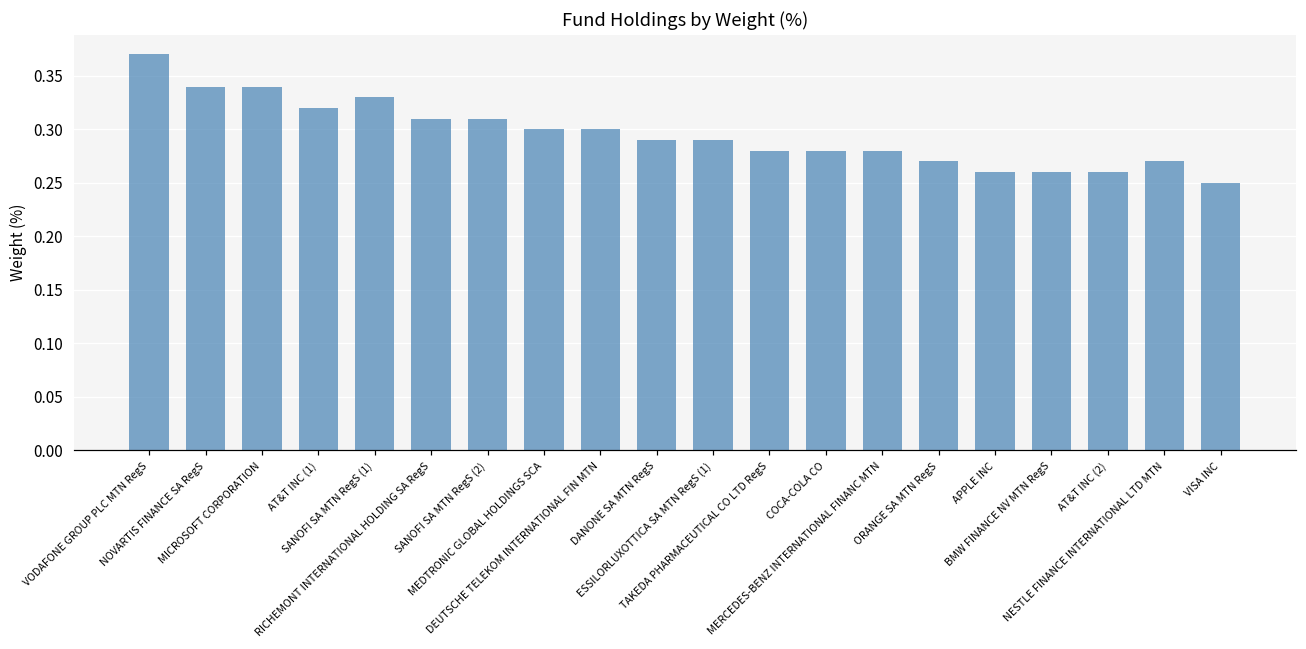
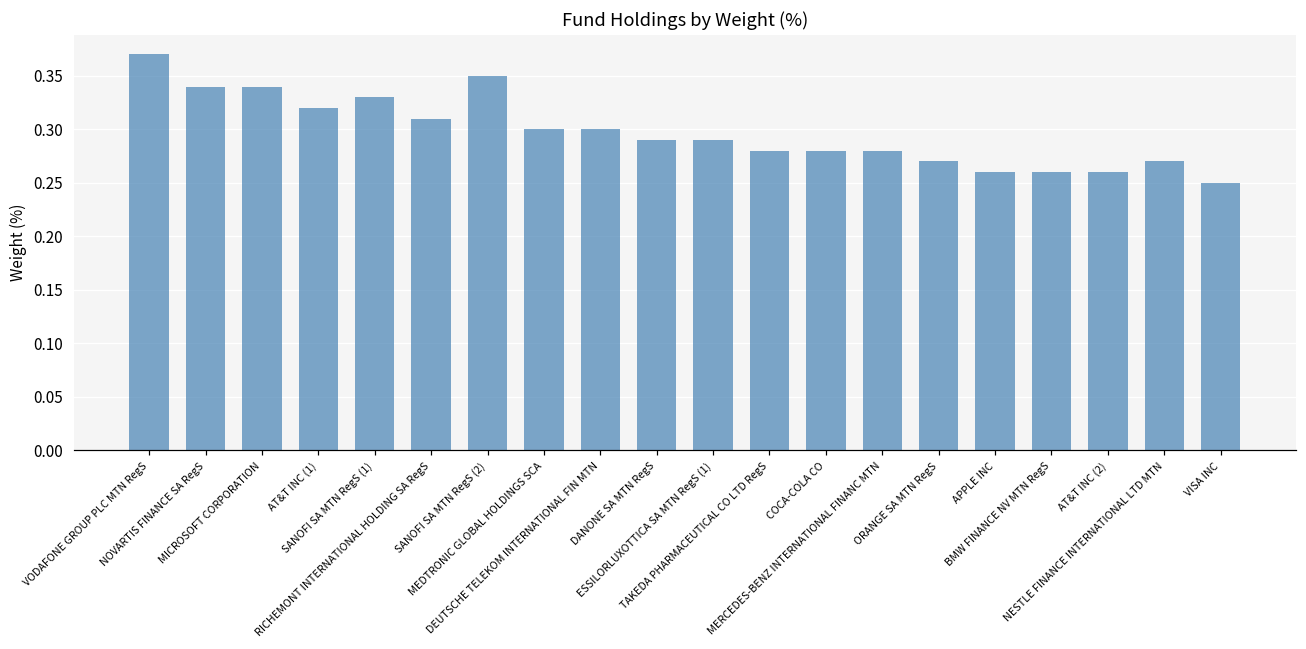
  {
    "VODAFONE GROUP PLC MTN RegS": 0.37,
    "NOVARTIS FINANCE SA RegS": 0.34,
    "MICROSOFT CORPORATION": 0.34,
    "AT&T INC (1)": 0.32,
    "SANOFI SA MTN RegS (1)": 0.33,
    "RICHEMONT INTERNATIONAL HOLDING SA RegS": 0.31,
-   "SANOFI SA MTN RegS (2)": 0.31,
+   "SANOFI SA MTN RegS (2)": 0.35,
    "MEDTRONIC GLOBAL HOLDINGS SCA": 0.30,
    "DEUTSCHE TELEKOM INTERNATIONAL FIN MTN": 0.30,
    "DANONE SA MTN RegS": 0.29,
    "ESSILORLUXOTTICA SA MTN RegS (1)": 0.29,
    "TAKEDA PHARMACEUTICAL CO LTD RegS": 0.28,
    "COCA-COLA CO": 0.28,
    "MERCEDES-BENZ INTERNATIONAL FINANC MTN": 0.28,
    "ORANGE SA MTN RegS": 0.27,
    "APPLE INC": 0.26,
    "BMW FINANCE NV MTN RegS": 0.26,
    "AT&T INC (2)": 0.26,
    "NESTLE FINANCE INTERNATIONAL LTD MTN": 0.27,
    "VISA INC": 0.25
  }
